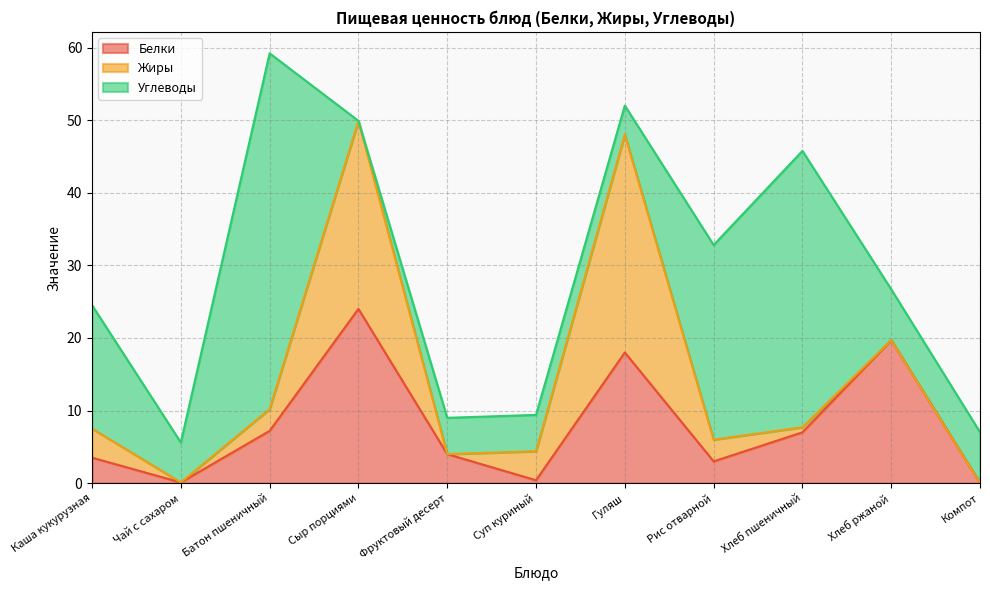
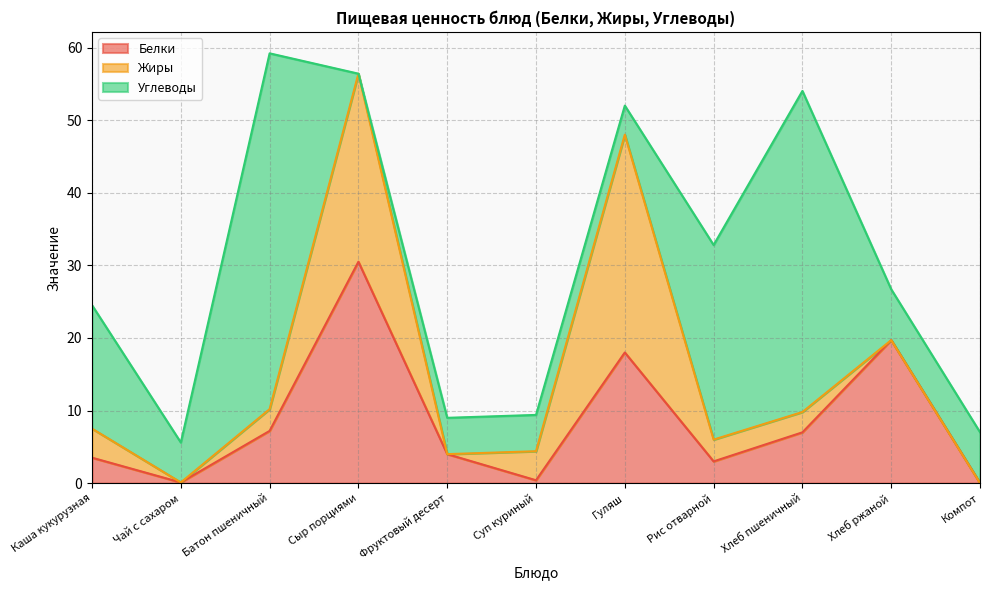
  {
    "Белки": {
      "Каша кукурузная": 4,
      "Батон пшеничный": 7,
-     "Сыр порциями": 24,
+     "Сыр порциями": 31,
      "Суп куриный": 0,
      "Гуляш": 18,
      "Рис отварной": 3,
      "Хлеб пшеничный": 7
    },
    "Жиры": {
      "Каша кукурузная": 4,
      "Батон пшеничный": 3,
      "Суп куриный": 4,
      "Гуляш": 30,
      "Рис отварной": 3,
-     "Хлеб пшеничный": 1
+     "Хлеб пшеничный": 3
    },
    "Углеводы": {
      "Каша кукурузная": 17,
      "Чай с сахаром": 6,
      "Батон пшеничный": 49,
      "Фруктовый десерт": 5,
      "Суп куриный": 5,
      "Гуляш": 4,
      "Рис отварной": 27,
-     "Хлеб пшеничный": 38,
+     "Хлеб пшеничный": 44,
      "Хлеб ржаной": 7,
      "Компот": 7
    }
  }
